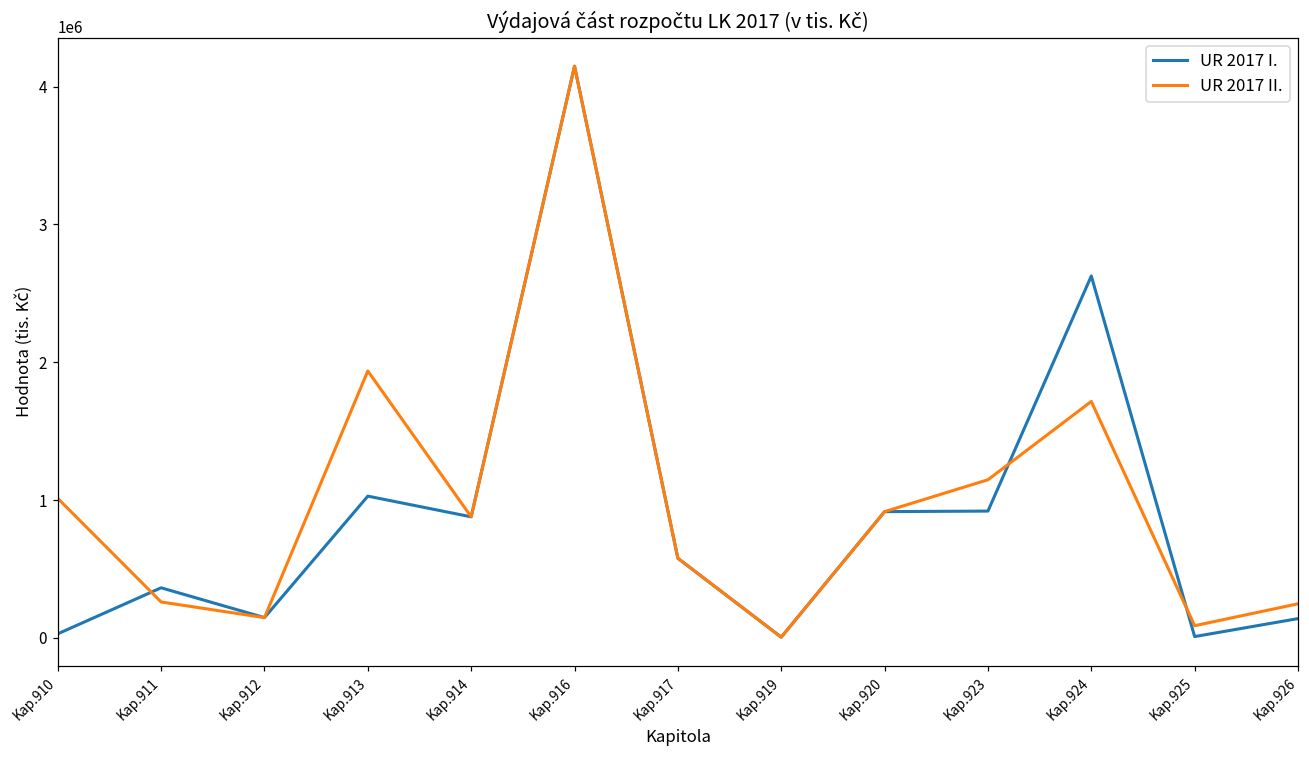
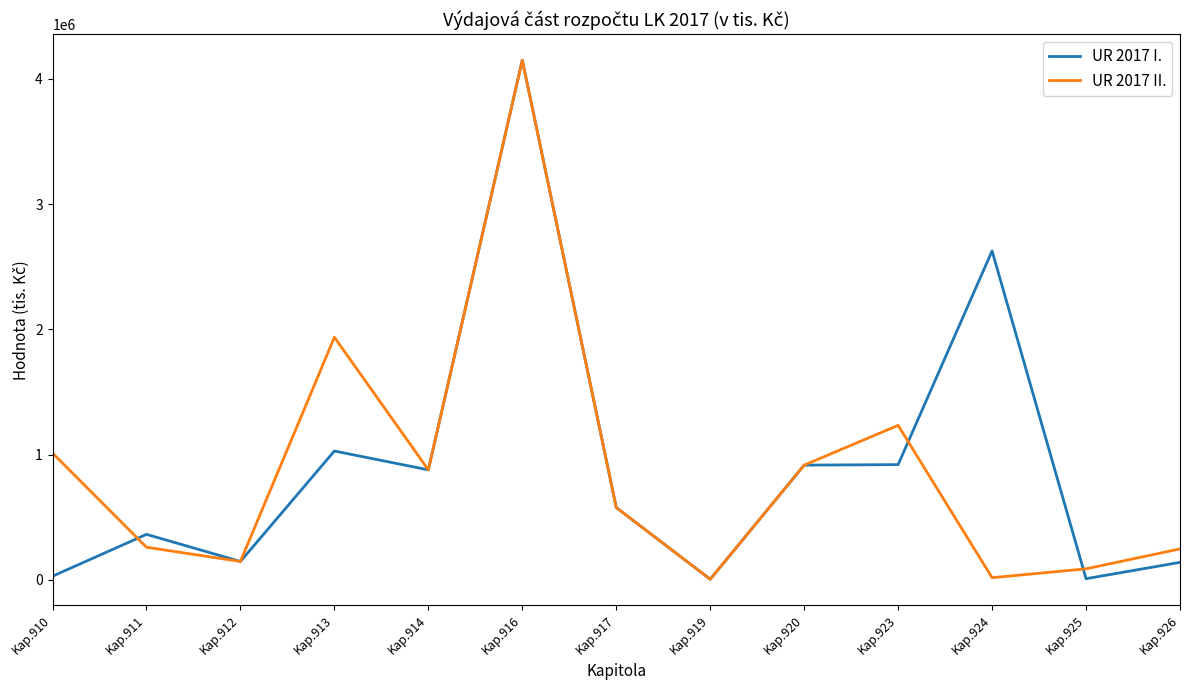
  {
    "UR 2017 I.": {
      "Kap.910": 30000,
      "Kap.911": 360000,
      "Kap.913": 1030000,
      "Kap.923": 920000,
      "Kap.924": 2630000,
      "Kap.925": 10000,
      "Kap.926": 140000
    },
    "UR 2017 II.": {
      "Kap.910": 1010000,
      "Kap.911": 260000,
      "Kap.913": 1940000,
-     "Kap.923": 1150000,
-     "Kap.924": 1720000,
+     "Kap.923": 1230000,
+     "Kap.924": 20000,
      "Kap.925": 90000,
      "Kap.926": 250000
    }
  }
